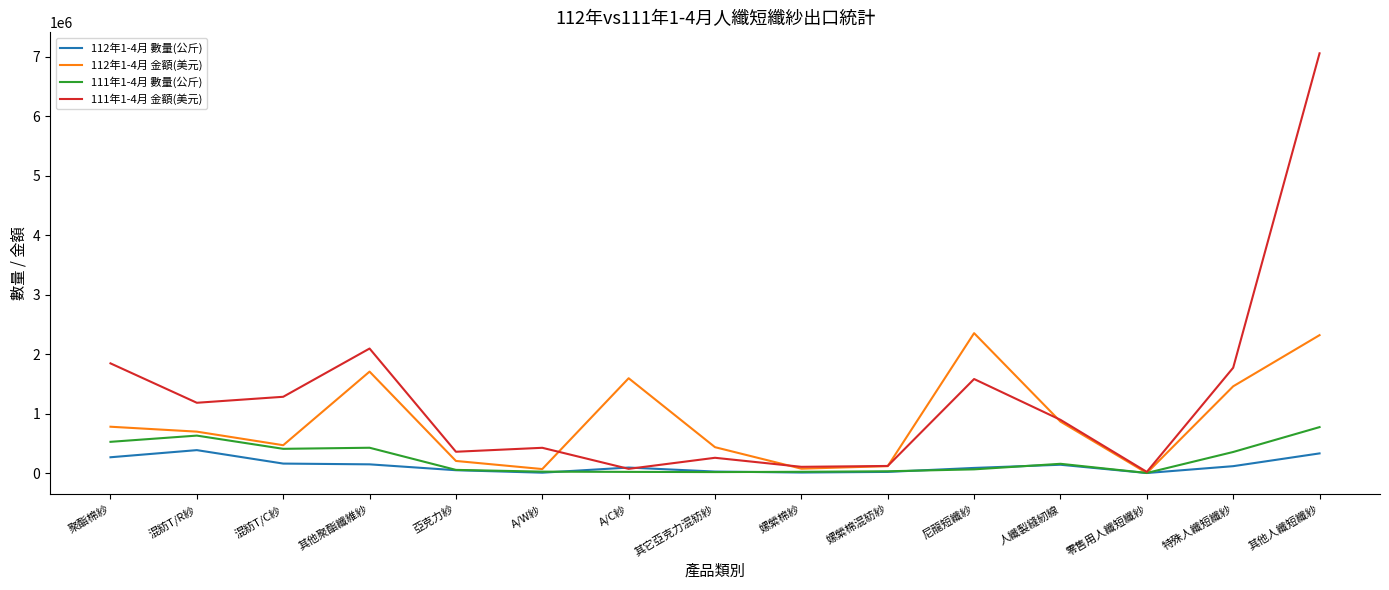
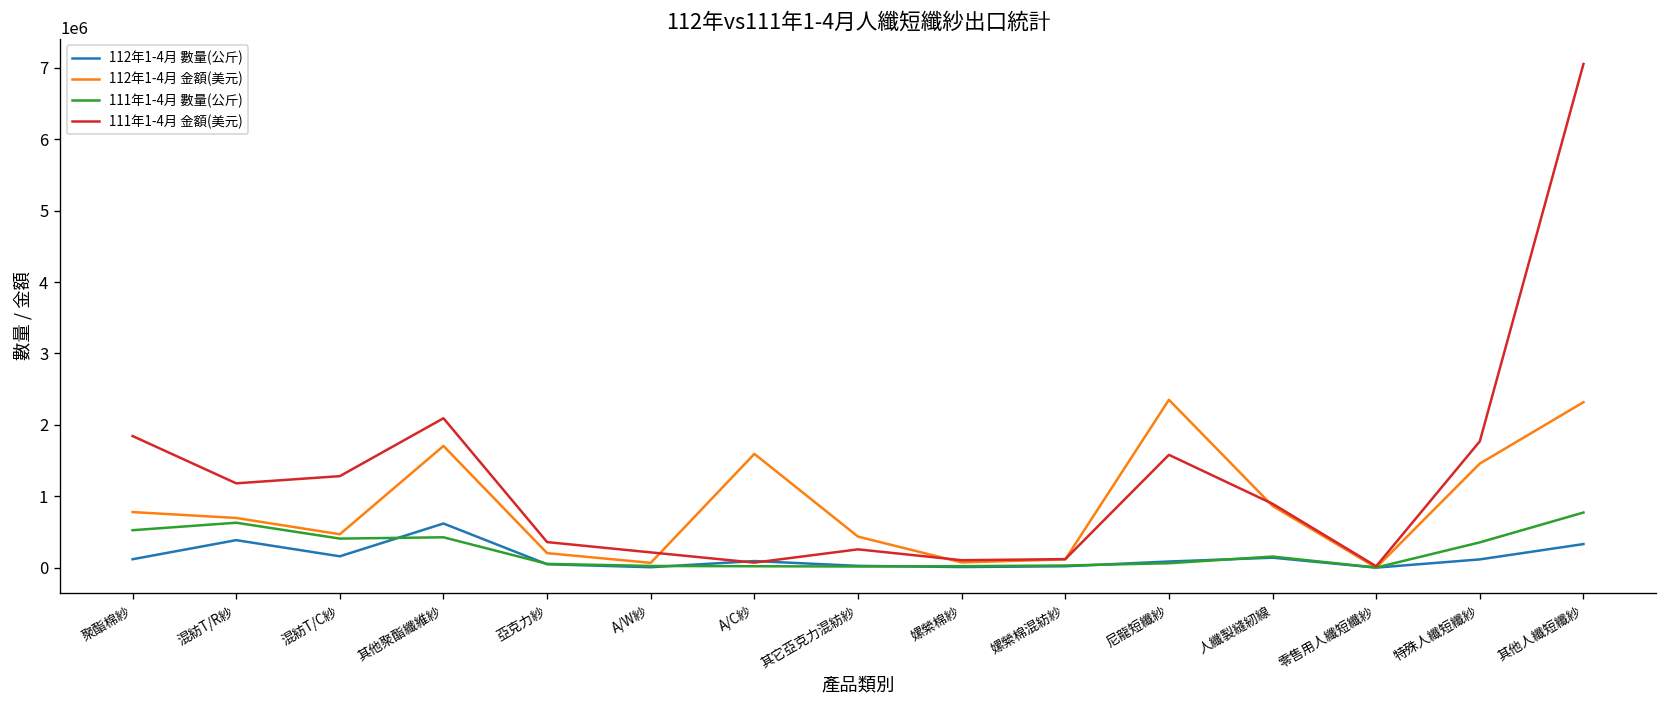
  {
    "112年1-4月 數量(公斤)": {
-     "聚酯棉紗": 300000,
+     "聚酯棉紗": 100000,
      "混紡T/R紗": 400000,
      "混紡T/C紗": 200000,
-     "其他聚酯纖維紗": 100000,
+     "其他聚酯纖維紗": 600000,
      "特殊人纖短纖紗": 100000,
      "其他人纖短纖紗": 300000
    },
    "112年1-4月 金額(美元)": {
      "聚酯棉紗": 800000,
      "混紡T/R紗": 700000,
      "混紡T/C紗": 500000,
      "其他聚酯纖維紗": 1700000,
      "亞克力紗": 200000,
      "A/W紗": 100000,
      "A/C紗": 1600000,
      "其它亞克力混紡紗": 400000,
      "尼龍短纖紗": 2400000,
      "特殊人纖短纖紗": 1500000,
      "其他人纖短纖紗": 2300000
    },
    "111年1-4月 數量(公斤)": {
      "聚酯棉紗": 500000,
      "混紡T/R紗": 600000,
      "混紡T/C紗": 400000,
      "其他聚酯纖維紗": 400000,
      "A/C紗": 0,
      "特殊人纖短纖紗": 400000,
      "其他人纖短纖紗": 800000
    },
    "111年1-4月 金額(美元)": {
      "聚酯棉紗": 1800000,
      "混紡T/R紗": 1200000,
      "混紡T/C紗": 1300000,
      "其他聚酯纖維紗": 2100000,
      "亞克力紗": 400000,
-     "A/W紗": 400000,
+     "A/W紗": 200000,
      "其它亞克力混紡紗": 300000,
      "尼龍短纖紗": 1600000,
      "特殊人纖短纖紗": 1800000,
      "其他人纖短纖紗": 7100000
    }
  }
